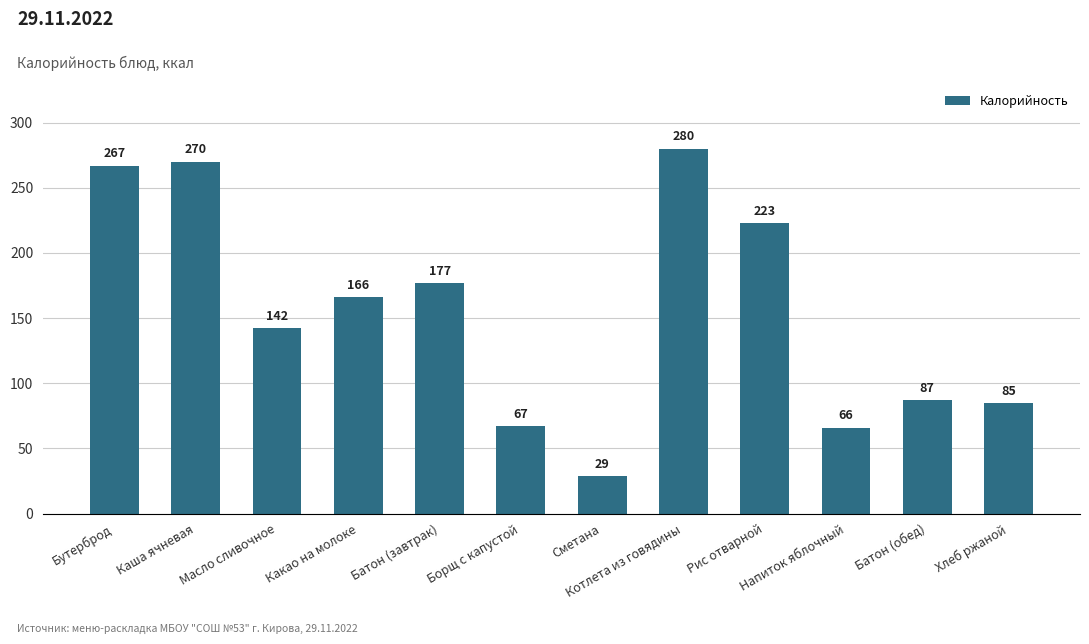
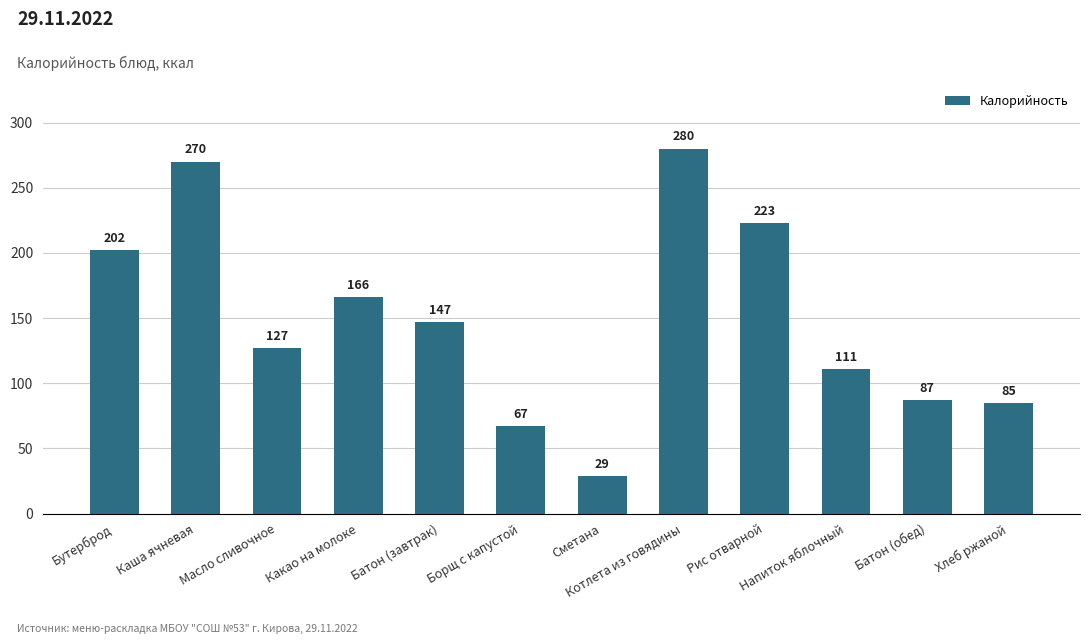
  {
-   "Бутерброд": 267,
+   "Бутерброд": 202,
    "Каша ячневая": 270,
-   "Масло сливочное": 142,
+   "Масло сливочное": 127,
    "Какао на молоке": 166,
-   "Батон (завтрак)": 177,
+   "Батон (завтрак)": 147,
    "Борщ с капустой": 67,
    "Сметана": 29,
    "Котлета из говядины": 280,
    "Рис отварной": 223,
-   "Напиток яблочный": 66,
+   "Напиток яблочный": 111,
    "Батон (обед)": 87,
    "Хлеб ржаной": 85
  }
